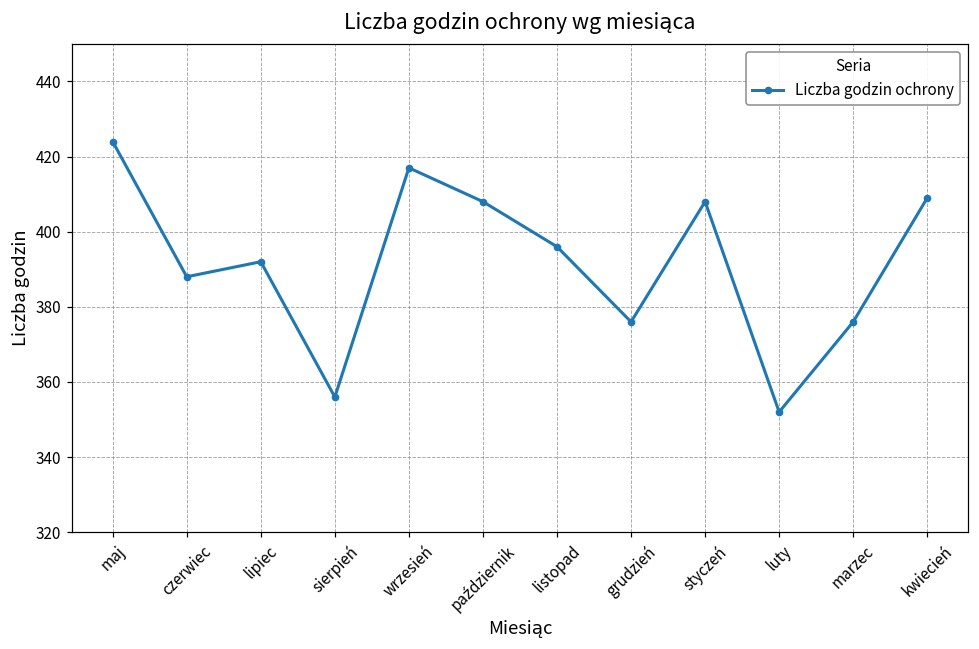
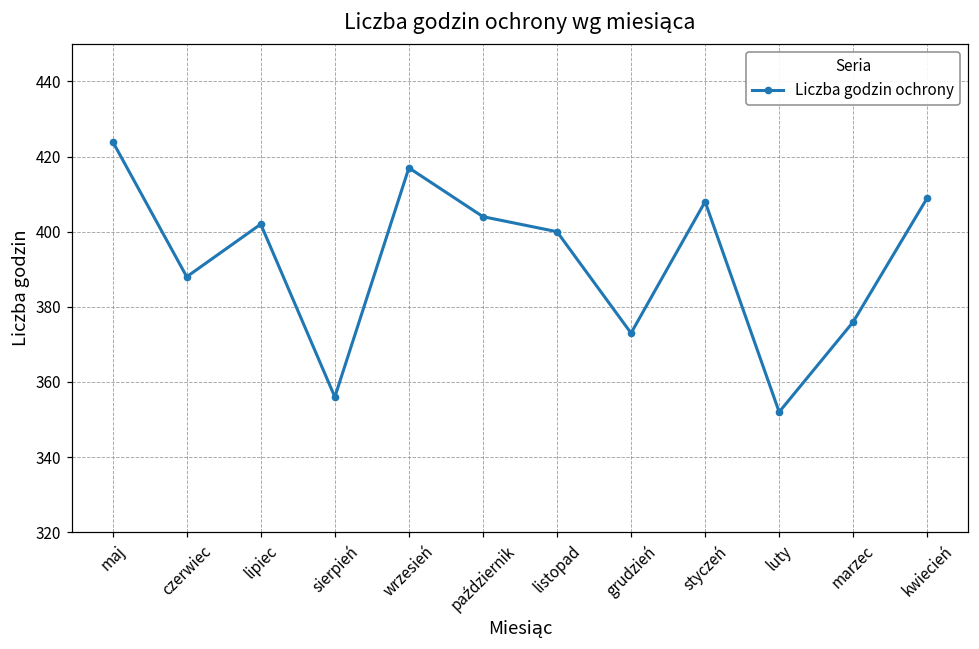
  {
    "maj": 424,
    "czerwiec": 388,
-   "lipiec": 392,
+   "lipiec": 402,
    "sierpień": 356,
    "wrzesień": 417,
-   "październik": 408,
-   "listopad": 396,
-   "grudzień": 376,
+   "październik": 404,
+   "listopad": 400,
+   "grudzień": 373,
    "styczeń": 408,
    "luty": 352,
    "marzec": 376,
    "kwiecień": 409
  }
